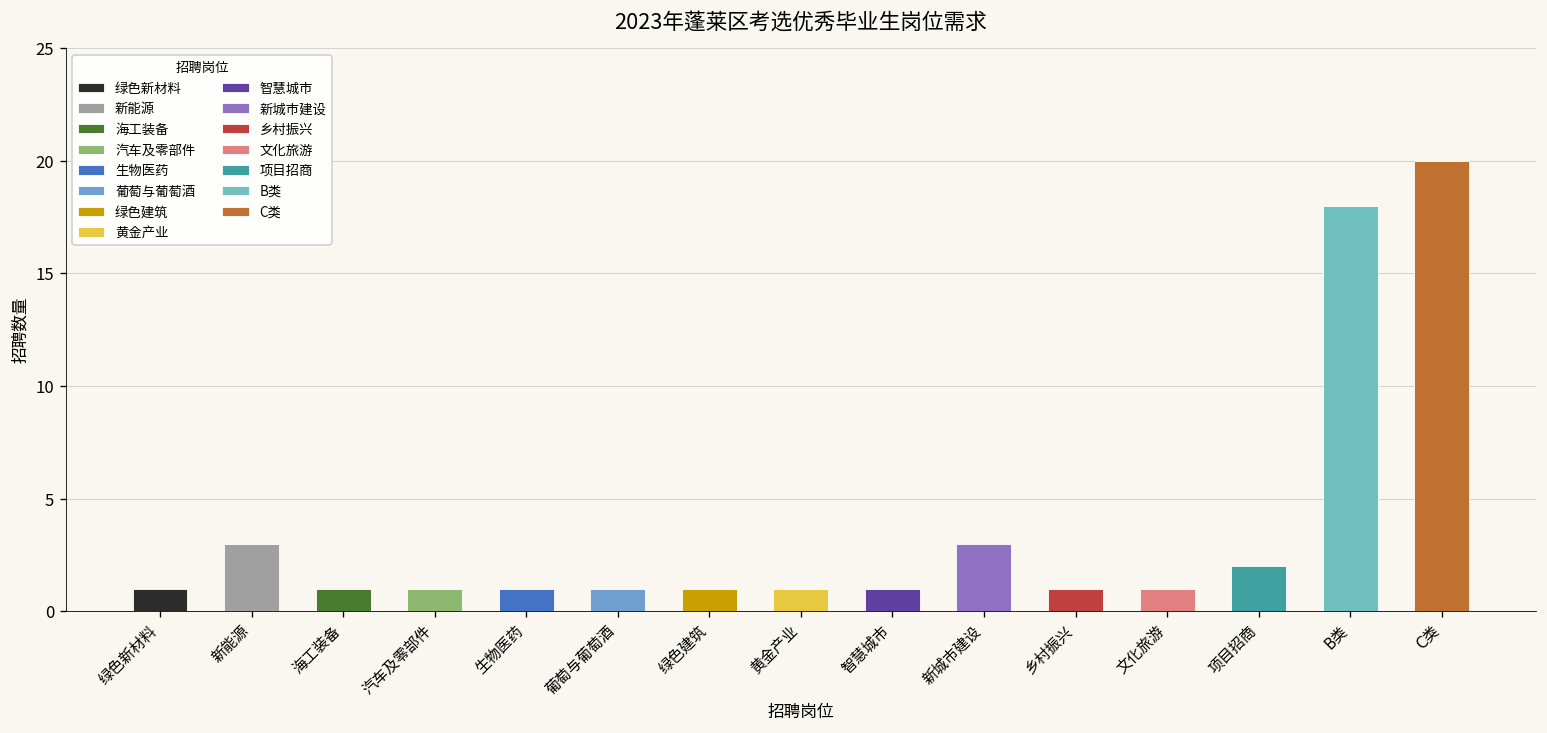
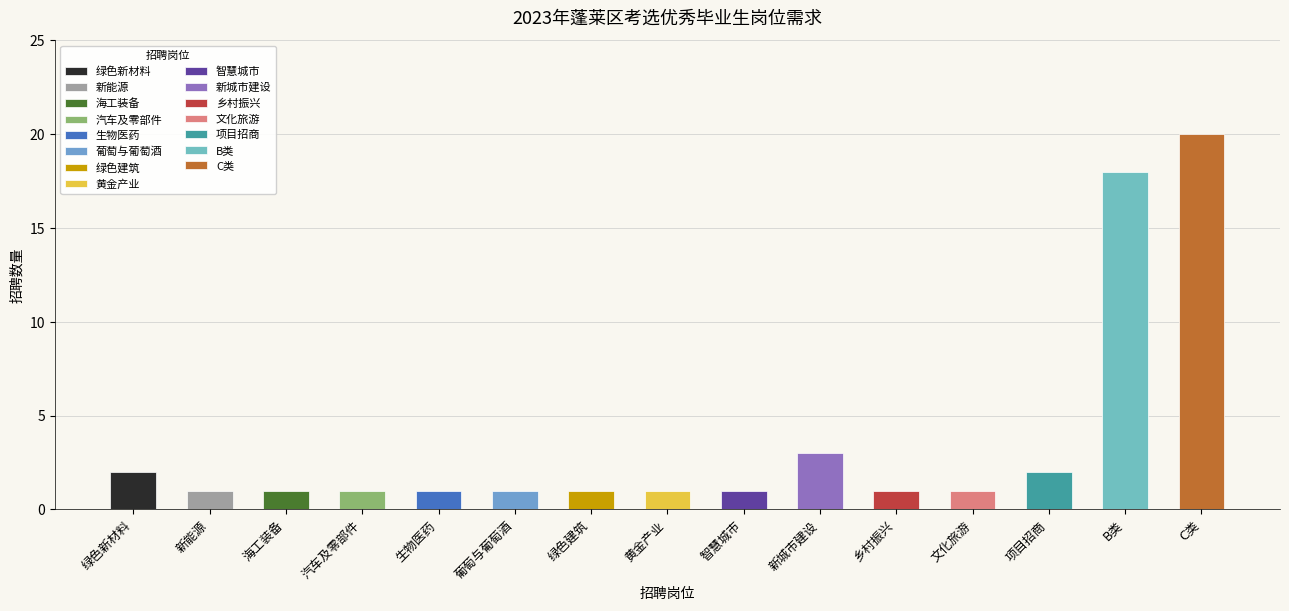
  {
-   "绿色新材料": 1,
-   "新能源": 3,
+   "绿色新材料": 2,
+   "新能源": 1,
    "海工装备": 1,
    "汽车及零部件": 1,
    "生物医药": 1,
    "葡萄与葡萄酒": 1,
    "绿色建筑": 1,
    "黄金产业": 1,
    "智慧城市": 1,
    "新城市建设": 3,
    "乡村振兴": 1,
    "文化旅游": 1,
    "项目招商": 2,
    "B类": 18,
    "C类": 20
  }
